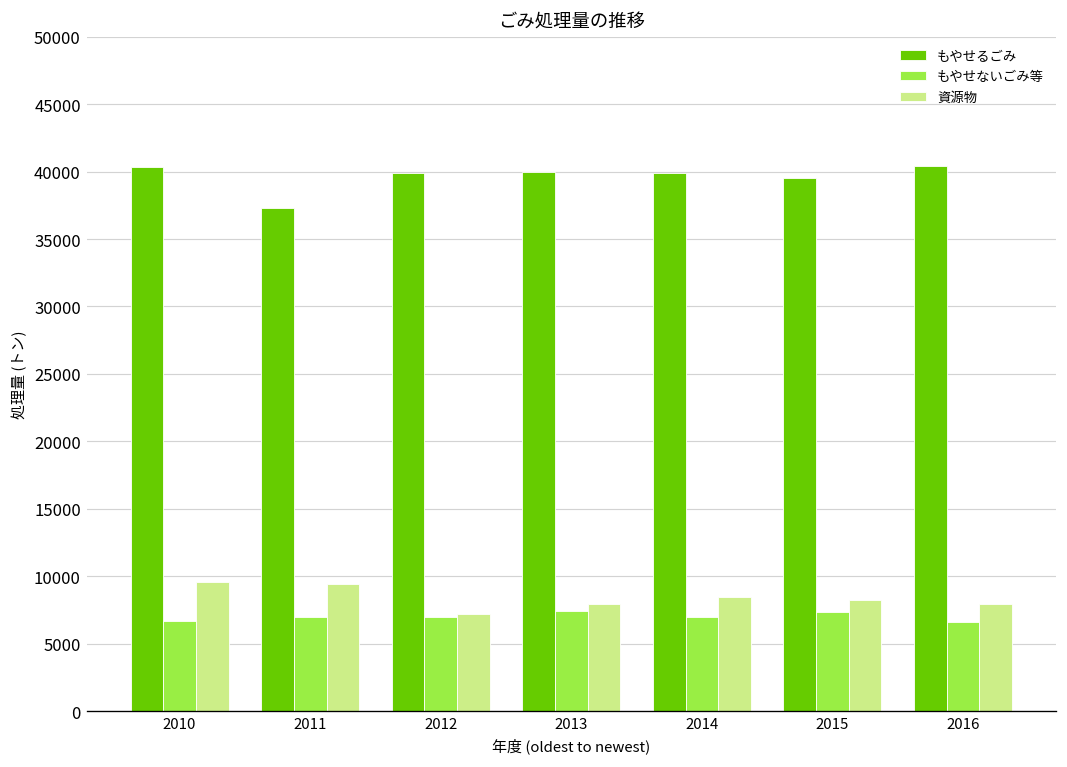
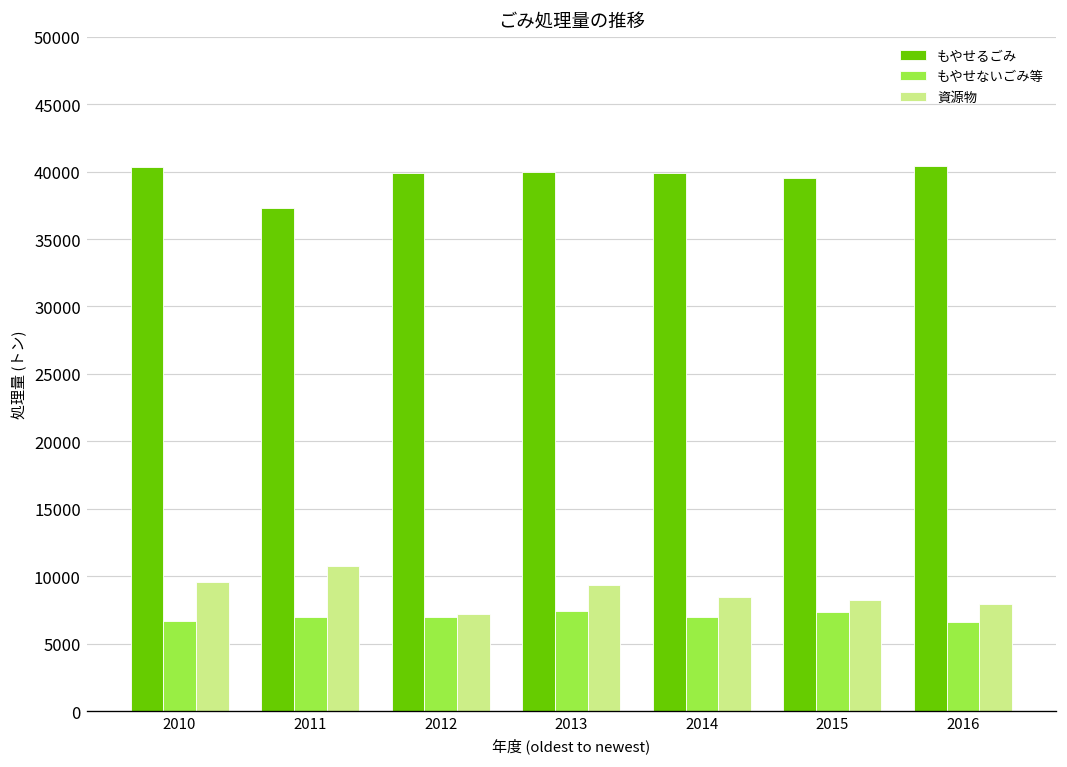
  {
    "もやせるごみ": {
      "2010": 40300,
      "2011": 37300,
      "2012": 39900,
      "2013": 40000,
      "2014": 39900,
      "2015": 39500,
      "2016": 40400
    },
    "もやせないごみ等": {
      "2010": 6700,
      "2011": 7000,
      "2012": 7000,
      "2013": 7400,
      "2014": 7000,
      "2015": 7400,
      "2016": 6600
    },
    "資源物": {
      "2010": 9600,
-     "2011": 9400,
+     "2011": 10800,
      "2012": 7200,
-     "2013": 7900,
+     "2013": 9300,
      "2014": 8500,
      "2015": 8300,
      "2016": 8000
    }
  }
